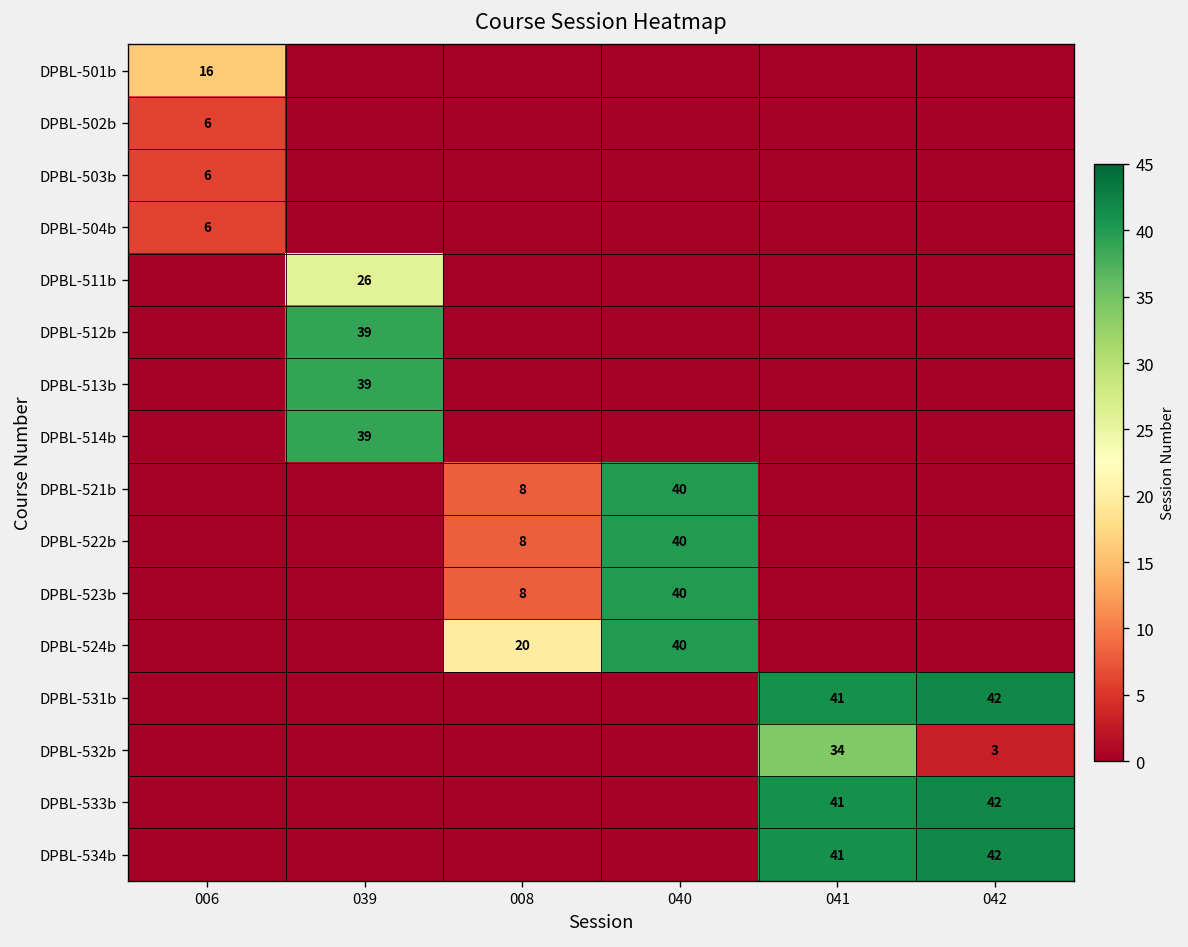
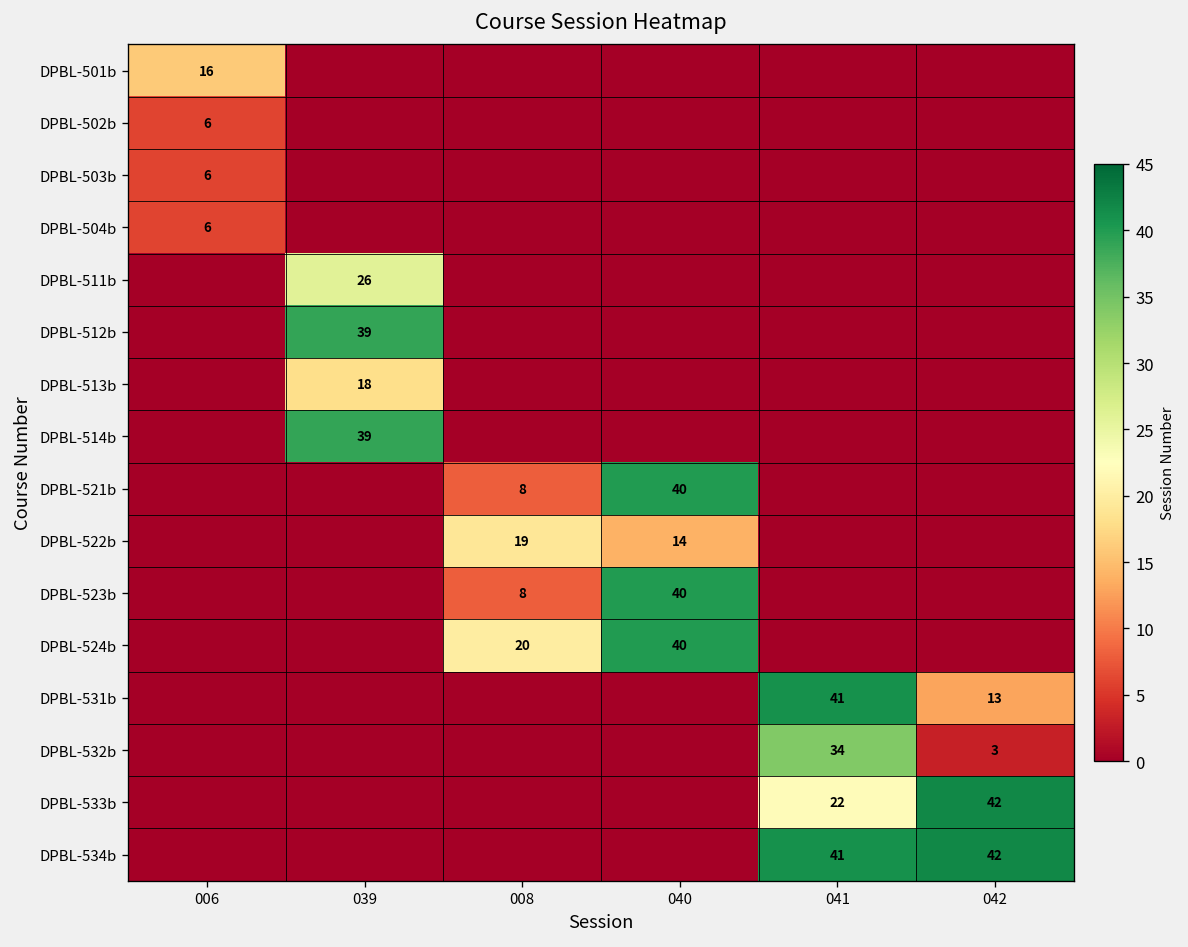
  {
    "DPBL-501b": {
      "006": 16
    },
    "DPBL-502b": {
      "006": 6
    },
    "DPBL-503b": {
      "006": 6
    },
    "DPBL-504b": {
      "006": 6
    },
    "DPBL-511b": {
      "039": 26
    },
    "DPBL-512b": {
      "039": 39
    },
    "DPBL-513b": {
-     "039": 39
+     "039": 18
    },
    "DPBL-514b": {
      "039": 39
    },
    "DPBL-521b": {
      "008": 8,
      "040": 40
    },
    "DPBL-522b": {
-     "008": 8,
-     "040": 40
+     "008": 19,
+     "040": 14
    },
    "DPBL-523b": {
      "008": 8,
      "040": 40
    },
    "DPBL-524b": {
      "008": 20,
      "040": 40
    },
    "DPBL-531b": {
      "041": 41,
-     "042": 42
+     "042": 13
    },
    "DPBL-532b": {
      "041": 34,
      "042": 3
    },
    "DPBL-533b": {
-     "041": 41,
+     "041": 22,
      "042": 42
    },
    "DPBL-534b": {
      "041": 41,
      "042": 42
    }
  }
